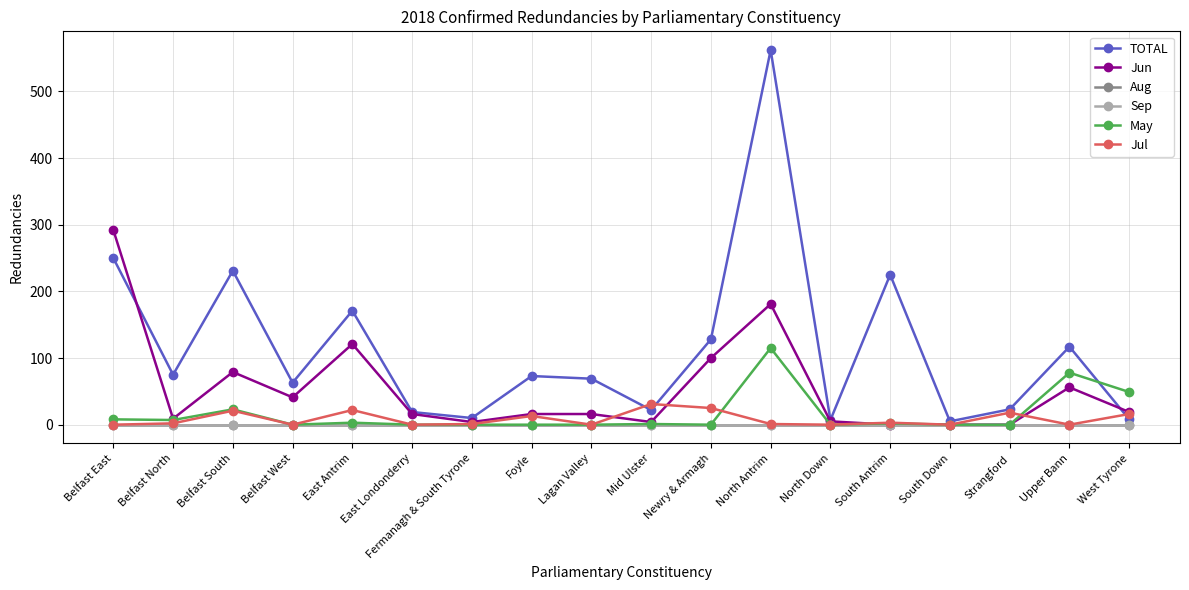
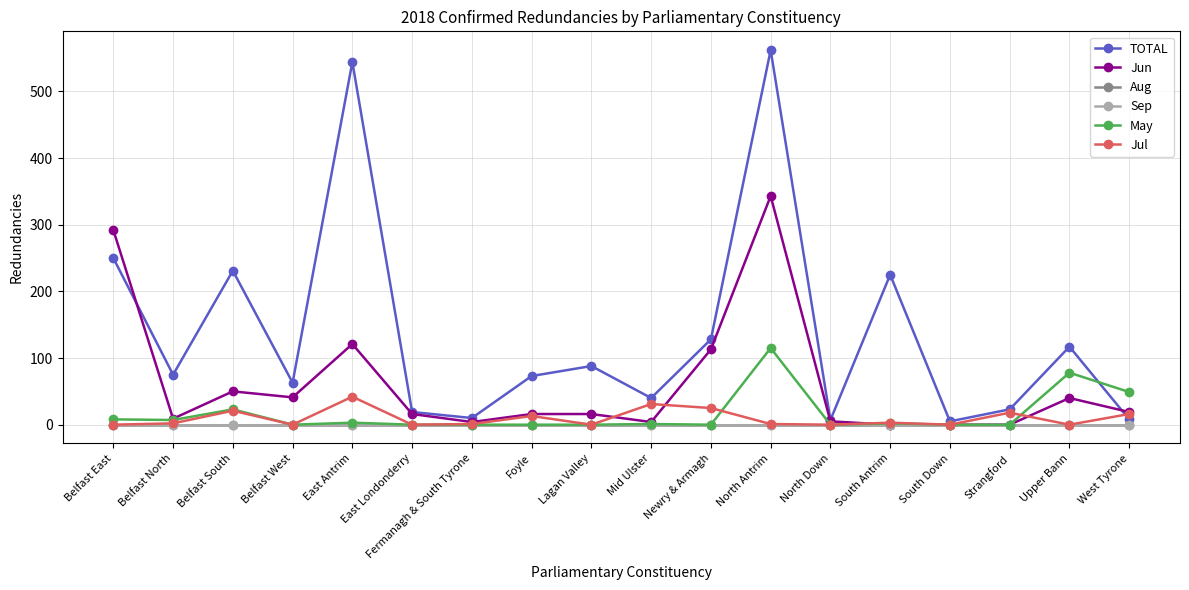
  {
    "TOTAL": {
      "Belfast East": 250,
      "Belfast North": 80,
      "Belfast South": 230,
      "Belfast West": 60,
-     "East Antrim": 170,
+     "East Antrim": 540,
      "Fermanagh & South Tyrone": 10,
      "Foyle": 70,
-     "Lagan Valley": 70,
-     "Mid Ulster": 20,
+     "Lagan Valley": 90,
+     "Mid Ulster": 40,
      "Newry & Armagh": 130,
      "North Antrim": 560,
      "South Antrim": 230,
      "South Down": 10,
      "Strangford": 20,
      "Upper Bann": 120,
      "West Tyrone": 10
    },
    "Jun": {
      "Belfast East": 290,
-     "Belfast South": 80,
+     "Belfast South": 50,
      "Belfast West": 40,
      "East Antrim": 120,
      "Lagan Valley": 20,
-     "Newry & Armagh": 100,
-     "North Antrim": 180,
-     "Upper Bann": 60
+     "Newry & Armagh": 110,
+     "North Antrim": 340,
+     "Upper Bann": 40
    },
    "Sep": {
      "Belfast South": 0,
      "West Tyrone": 0
    },
    "May": {
      "Belfast East": 10,
      "North Antrim": 120,
      "Upper Bann": 80,
      "West Tyrone": 50
    },
    "Jul": {
-     "East Antrim": 20,
+     "East Antrim": 40,
      "Mid Ulster": 30,
      "Newry & Armagh": 30,
      "Strangford": 20
    }
  }
